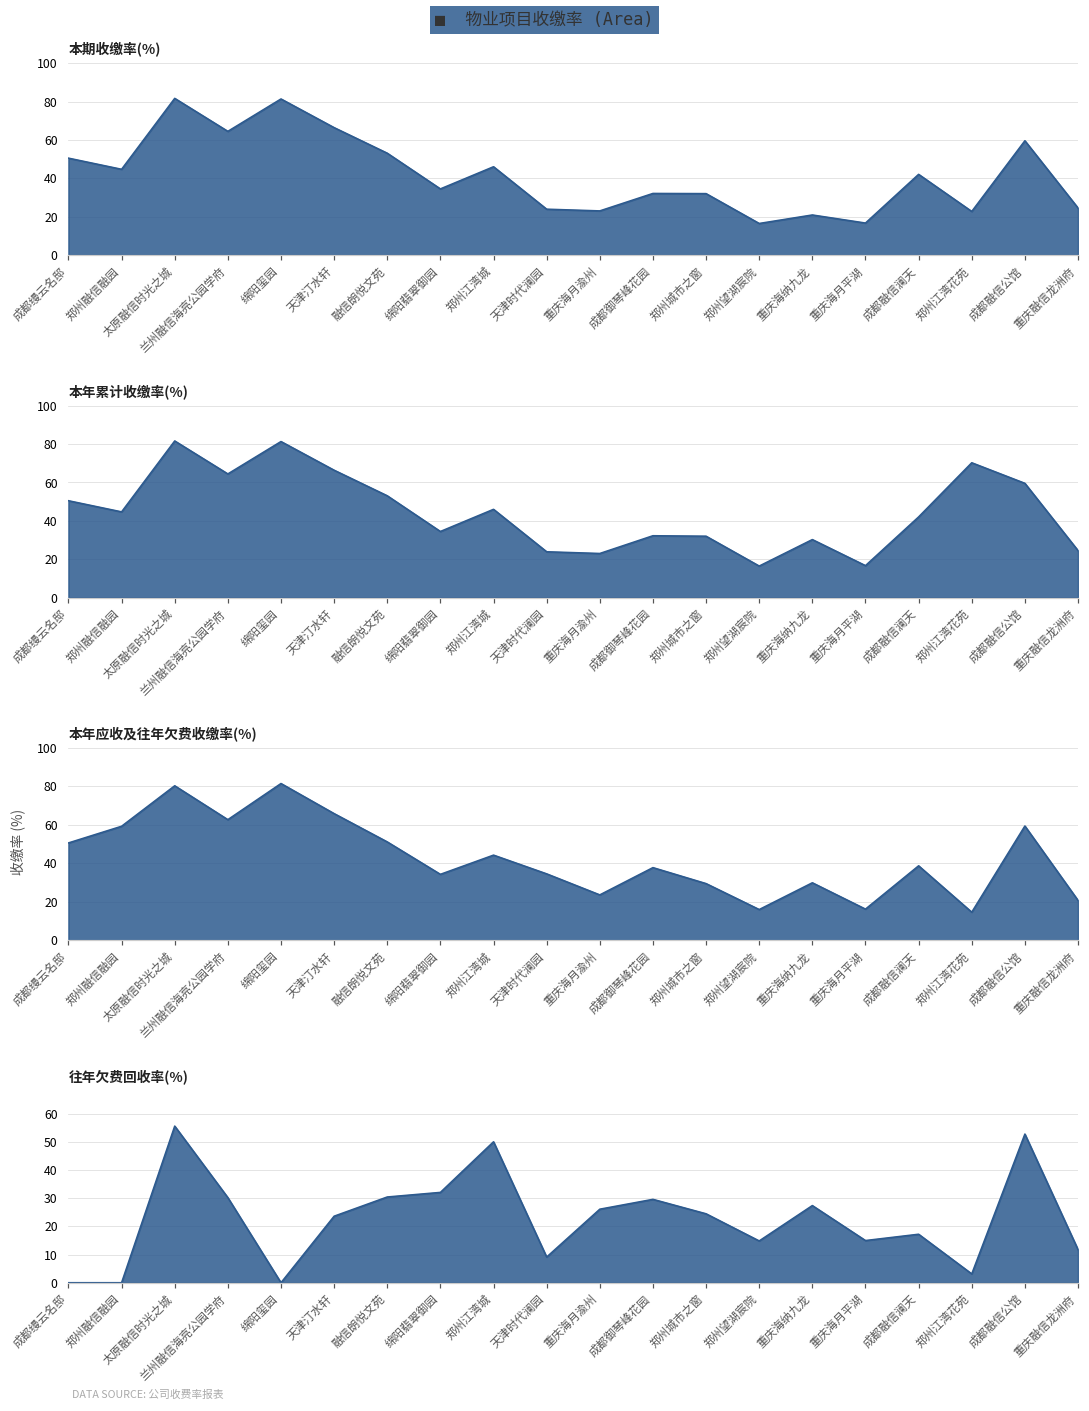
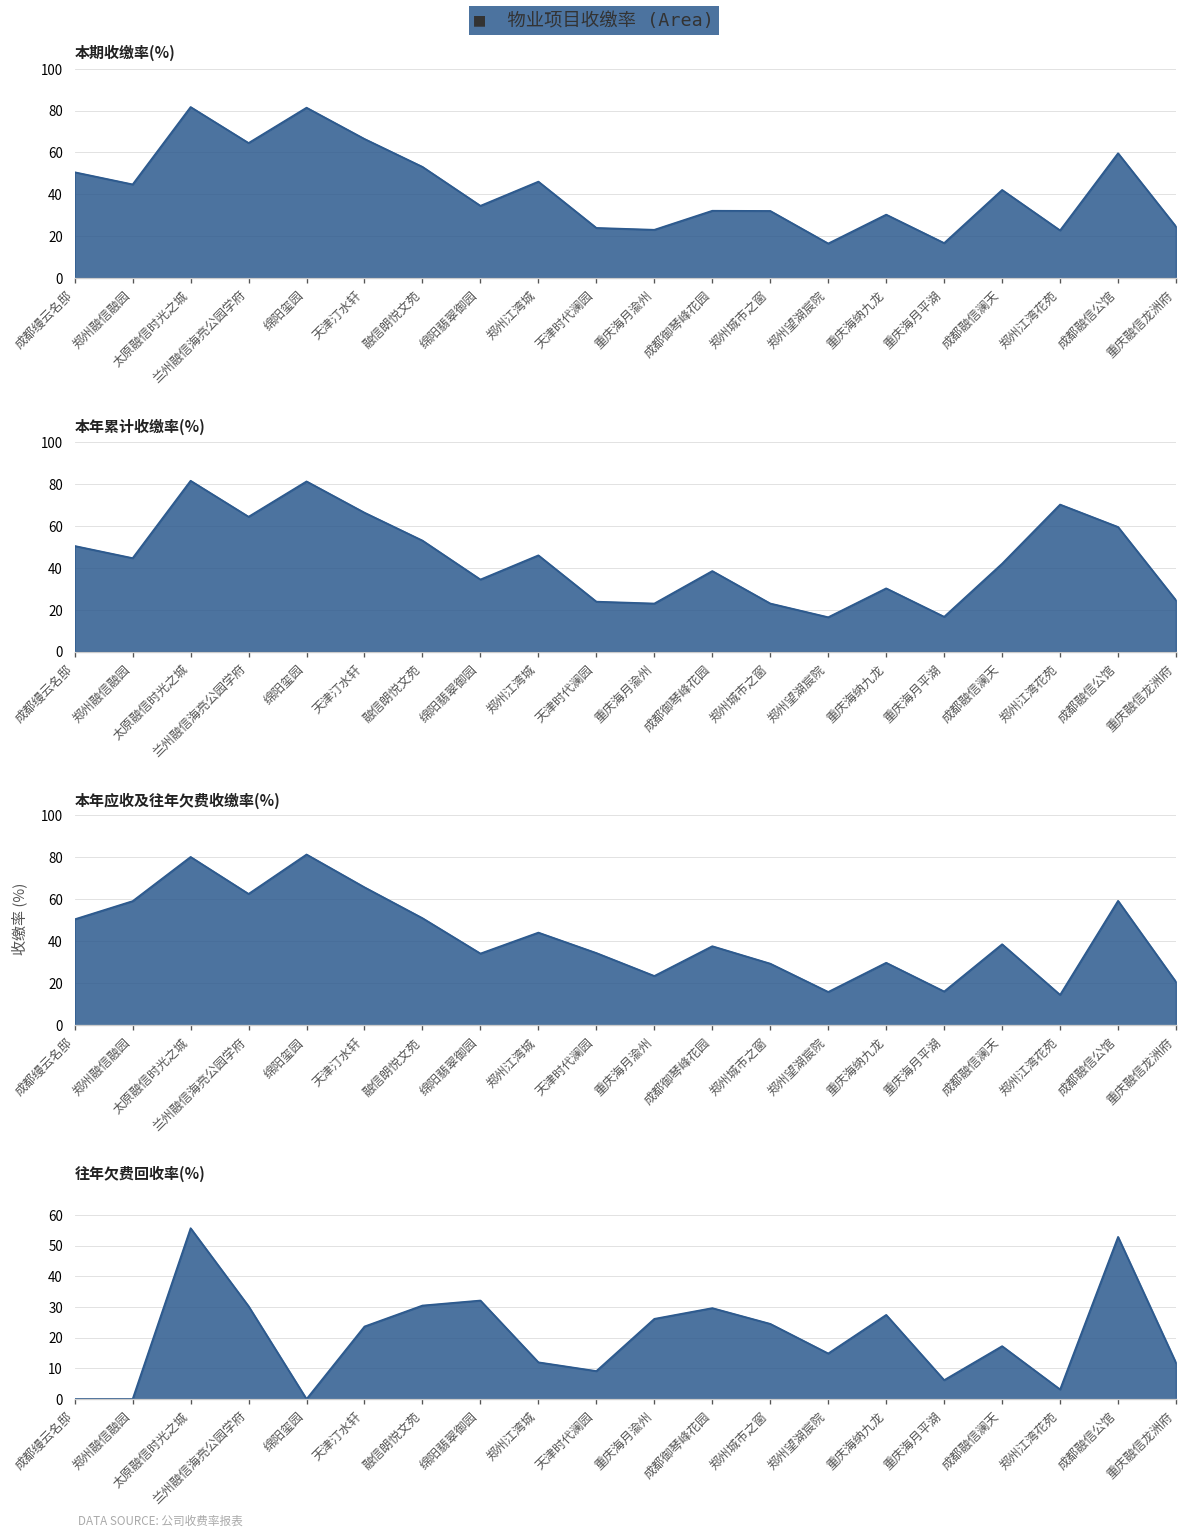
  {
    "本期收缴率(%)": {
      "成都缦云名邸": 51,
      "郑州融信融园": 45,
      "太原融信时光之城": 82,
      "兰州融信海亮公园学府": 64,
      "绵阳玺园": 81,
      "天津汀水轩": 66,
      "融信朗悦文苑": 53,
      "绵阳翡翠御园": 34,
      "郑州江湾城": 46,
      "天津时代澜园": 24,
      "重庆海月渝州": 23,
      "成都御琴峰花园": 32,
      "郑州城市之窗": 32,
      "郑州望湖宸院": 16,
-     "重庆海纳九龙": 21,
+     "重庆海纳九龙": 30,
      "重庆海月平湖": 17,
      "成都融信澜天": 42,
      "郑州江湾花苑": 23,
      "成都融信公馆": 60,
      "重庆融信龙洲府": 25
    },
    "本年累计收缴率(%)": {
      "成都缦云名邸": 51,
      "郑州融信融园": 45,
      "太原融信时光之城": 82,
      "兰州融信海亮公园学府": 64,
      "绵阳玺园": 81,
      "天津汀水轩": 66,
      "融信朗悦文苑": 53,
      "绵阳翡翠御园": 34,
      "郑州江湾城": 46,
      "天津时代澜园": 24,
      "重庆海月渝州": 23,
-     "成都御琴峰花园": 32,
-     "郑州城市之窗": 32,
+     "成都御琴峰花园": 39,
+     "郑州城市之窗": 23,
      "郑州望湖宸院": 16,
      "重庆海纳九龙": 30,
      "重庆海月平湖": 17,
      "成都融信澜天": 42,
      "郑州江湾花苑": 70,
      "成都融信公馆": 60,
      "重庆融信龙洲府": 25
    },
    "本年应收及往年欠费收缴率(%)": {
      "成都缦云名邸": 51,
      "郑州融信融园": 59,
      "太原融信时光之城": 80,
      "兰州融信海亮公园学府": 63,
      "绵阳玺园": 81,
      "天津汀水轩": 66,
      "融信朗悦文苑": 51,
      "绵阳翡翠御园": 34,
      "郑州江湾城": 44,
      "天津时代澜园": 34,
      "重庆海月渝州": 24,
      "成都御琴峰花园": 38,
      "郑州城市之窗": 29,
      "郑州望湖宸院": 16,
      "重庆海纳九龙": 30,
      "重庆海月平湖": 16,
      "成都融信澜天": 39,
      "郑州江湾花苑": 15,
      "成都融信公馆": 59,
      "重庆融信龙洲府": 21
    },
    "往年欠费回收率(%)": {
      "成都缦云名邸": 0,
      "郑州融信融园": 0,
      "太原融信时光之城": 56,
      "兰州融信海亮公园学府": 30,
      "绵阳玺园": 0,
      "天津汀水轩": 24,
      "融信朗悦文苑": 30,
      "绵阳翡翠御园": 32,
-     "郑州江湾城": 50,
+     "郑州江湾城": 12,
      "天津时代澜园": 9,
      "重庆海月渝州": 26,
      "成都御琴峰花园": 30,
      "郑州城市之窗": 25,
      "郑州望湖宸院": 15,
      "重庆海纳九龙": 27,
-     "重庆海月平湖": 15,
+     "重庆海月平湖": 6,
      "成都融信澜天": 17,
      "郑州江湾花苑": 3,
      "成都融信公馆": 53,
      "重庆融信龙洲府": 12
    }
  }
